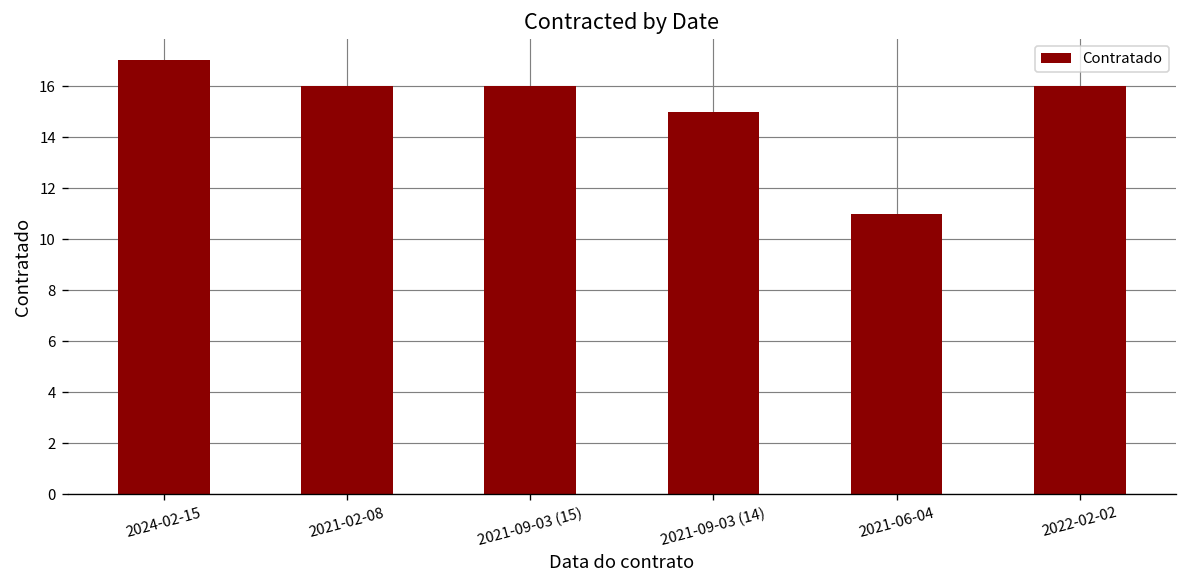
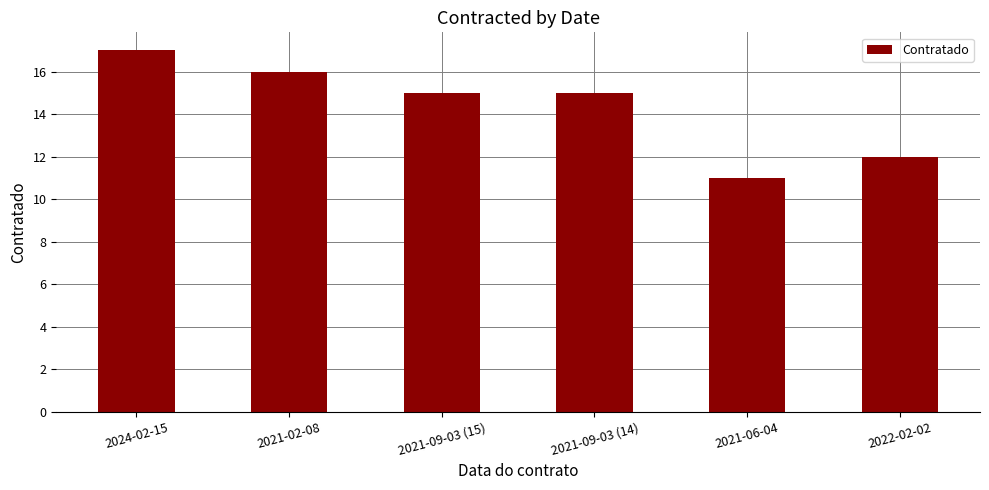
  {
    "2024-02-15": 17,
    "2021-02-08": 16,
-   "2021-09-03 (15)": 16,
+   "2021-09-03 (15)": 15,
    "2021-09-03 (14)": 15,
    "2021-06-04": 11,
-   "2022-02-02": 16
+   "2022-02-02": 12
  }
